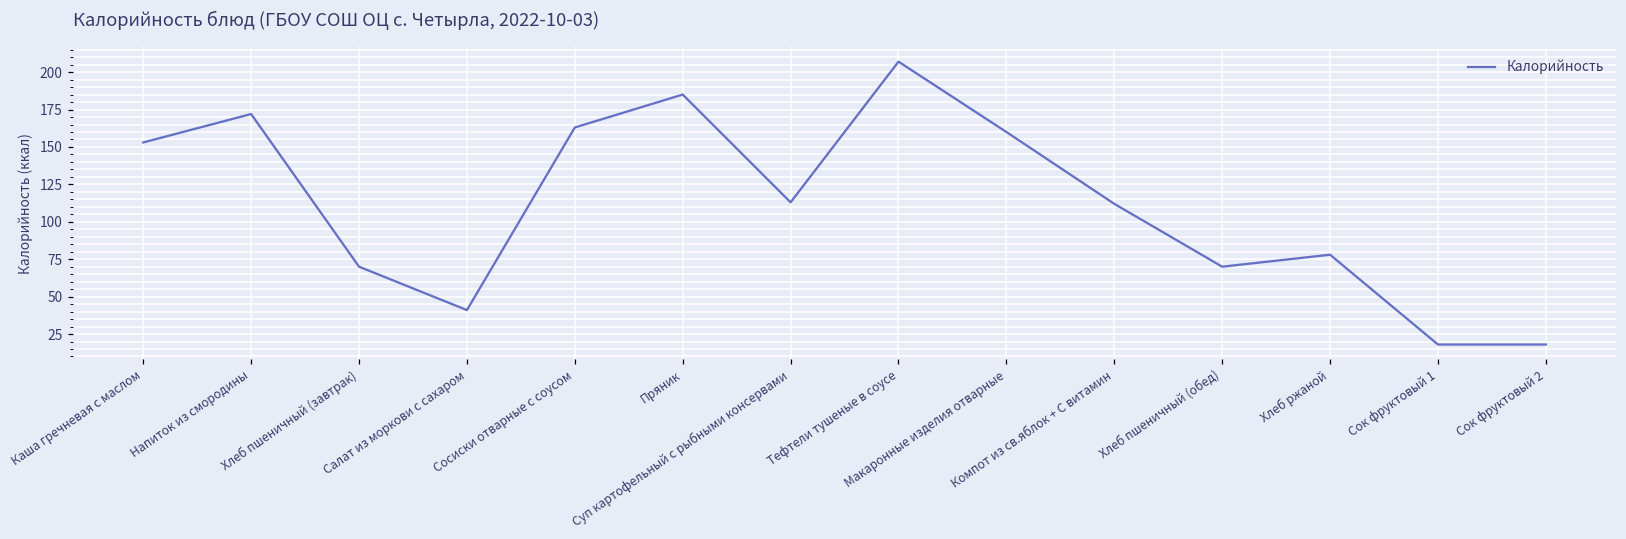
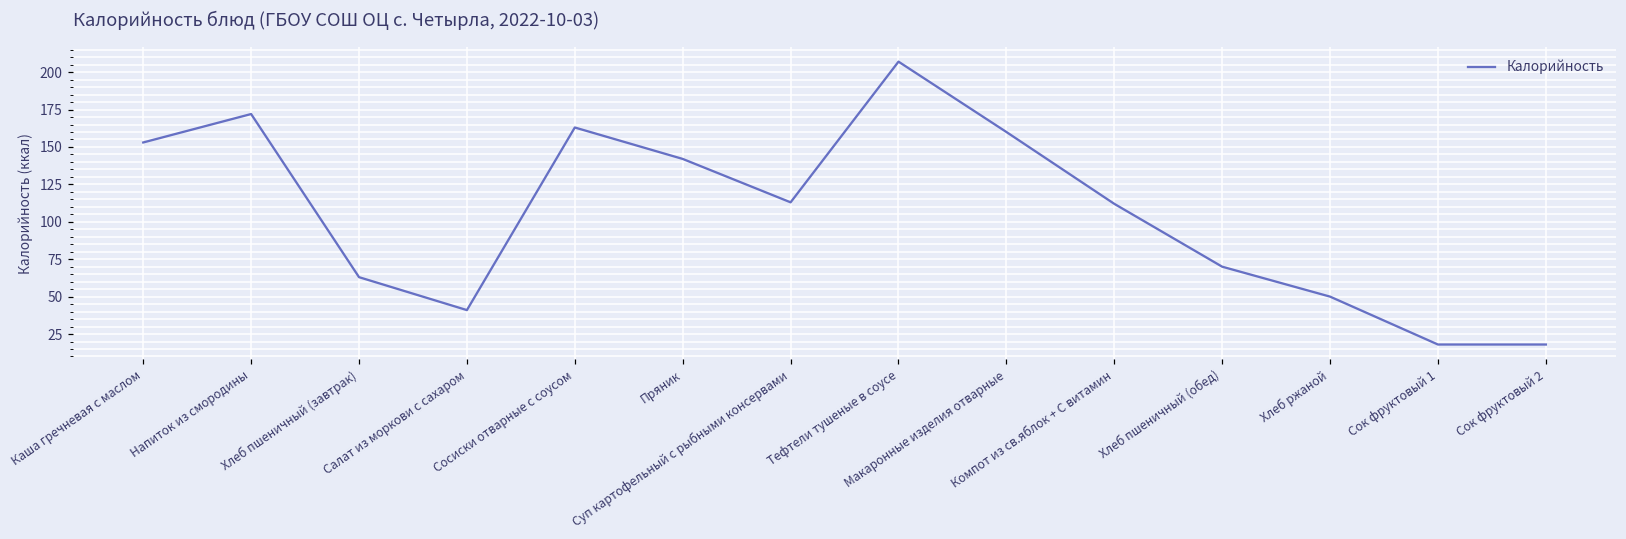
  {
    "Каша гречневая с маслом": 153,
    "Напиток из смородины": 172,
-   "Хлеб пшеничный (завтрак)": 70,
+   "Хлеб пшеничный (завтрак)": 63,
    "Салат из моркови с сахаром": 41,
    "Сосиски отварные с соусом": 163,
-   "Пряник": 185,
+   "Пряник": 142,
    "Суп картофельный с рыбными консервами": 113,
    "Тефтели тушеные в соусе": 207,
    "Макаронные изделия отварные": 160,
    "Компот из св.яблок + С витамин": 112,
    "Хлеб пшеничный (обед)": 70,
-   "Хлеб ржаной": 78,
+   "Хлеб ржаной": 50,
    "Сок фруктовый 1": 18,
    "Сок фруктовый 2": 18
  }
